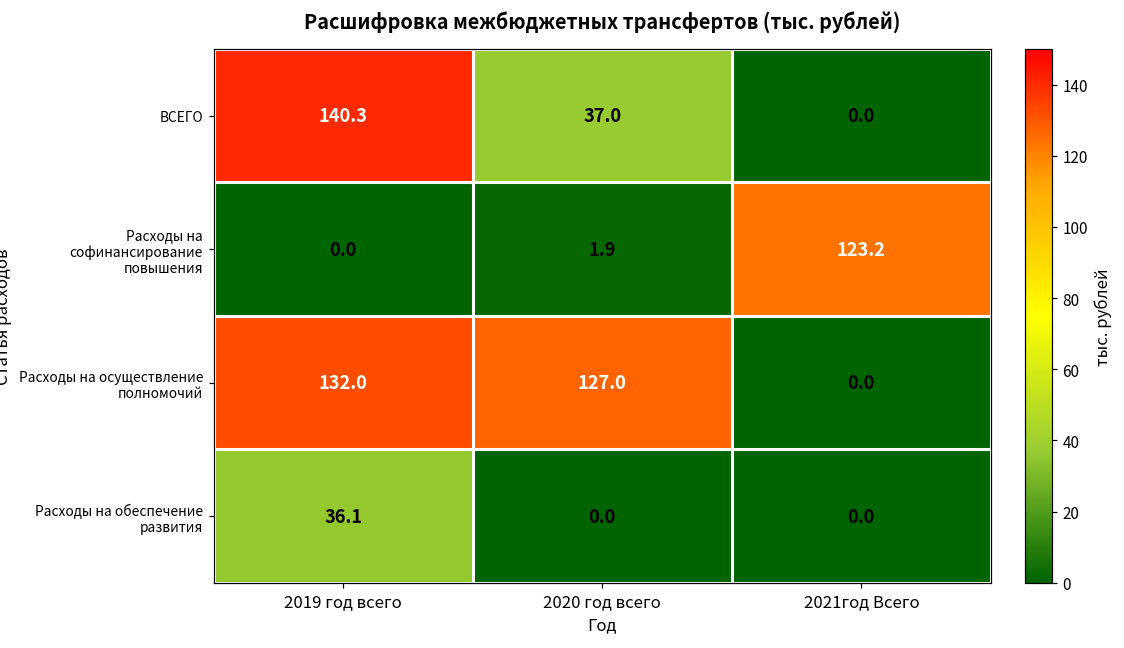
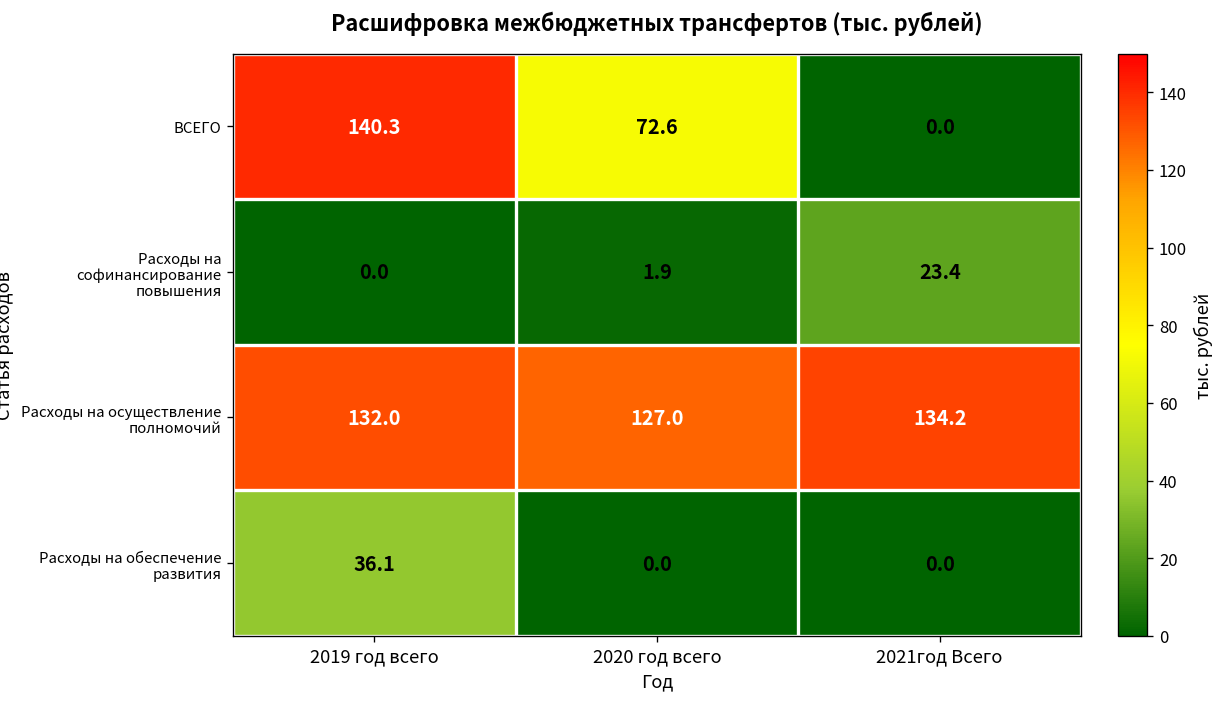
  {
    "ВСЕГО": {
      "2019 год всего": 140.3,
-     "2020 год всего": 37.0,
+     "2020 год всего": 72.6,
      "2021год Всего": 0.0
    },
    "Расходы на софинансирование повышения": {
      "2019 год всего": 0.0,
      "2020 год всего": 1.9,
-     "2021год Всего": 123.2
+     "2021год Всего": 23.4
    },
    "Расходы на осуществление полномочий": {
      "2019 год всего": 132.0,
      "2020 год всего": 127.0,
-     "2021год Всего": 0.0
+     "2021год Всего": 134.2
    },
    "Расходы на обеспечение развития": {
      "2019 год всего": 36.1,
      "2020 год всего": 0.0,
      "2021год Всего": 0.0
    }
  }
